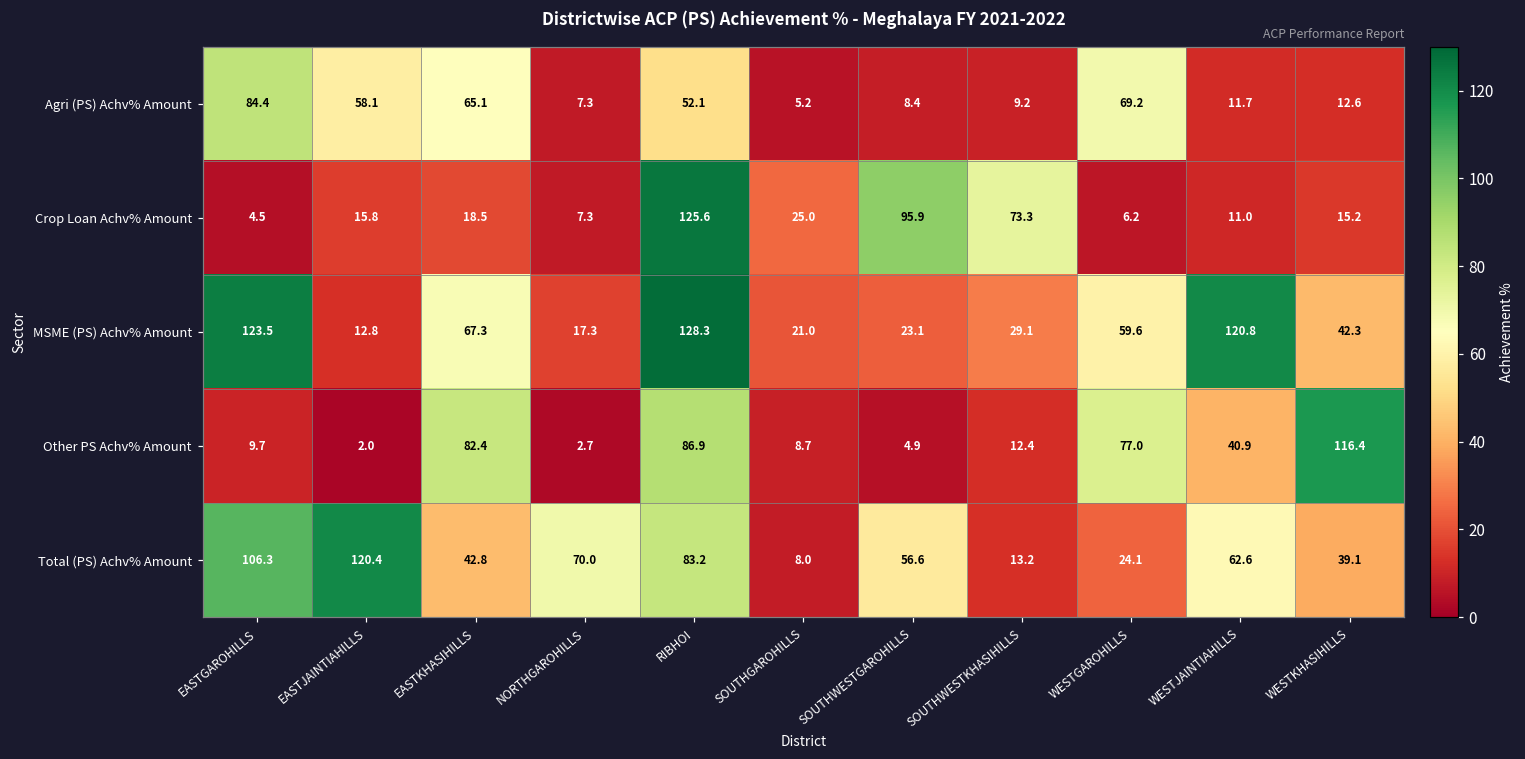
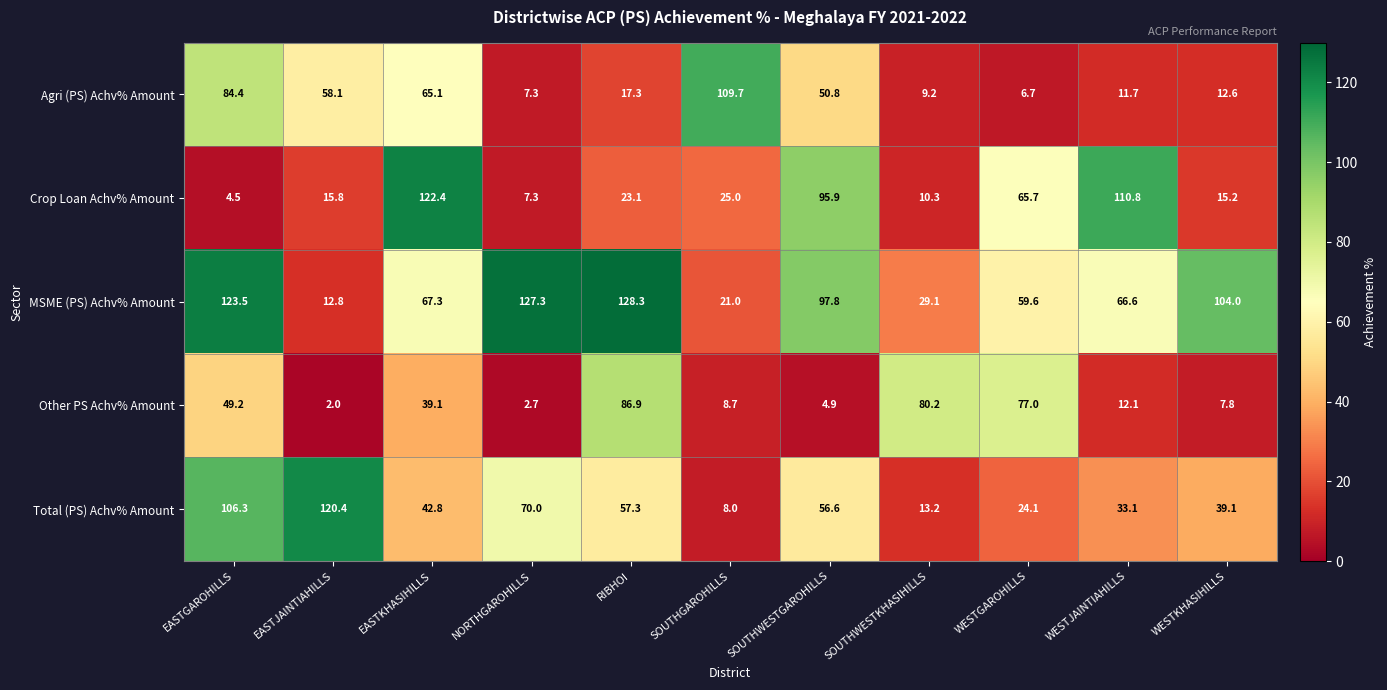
  {
    "Agri (PS) Achv% Amount": {
      "EASTGAROHILLS": 84.4,
      "EASTJAINTIAHILLS": 58.1,
      "EASTKHASIHILLS": 65.1,
      "NORTHGAROHILLS": 7.3,
-     "RIBHOI": 52.1,
-     "SOUTHGAROHILLS": 5.2,
-     "SOUTHWESTGAROHILLS": 8.4,
+     "RIBHOI": 17.3,
+     "SOUTHGAROHILLS": 109.7,
+     "SOUTHWESTGAROHILLS": 50.8,
      "SOUTHWESTKHASIHILLS": 9.2,
-     "WESTGAROHILLS": 69.2,
+     "WESTGAROHILLS": 6.7,
      "WESTJAINTIAHILLS": 11.7,
      "WESTKHASIHILLS": 12.6
    },
    "Crop Loan Achv% Amount": {
      "EASTGAROHILLS": 4.5,
      "EASTJAINTIAHILLS": 15.8,
-     "EASTKHASIHILLS": 18.5,
+     "EASTKHASIHILLS": 122.4,
      "NORTHGAROHILLS": 7.3,
-     "RIBHOI": 125.6,
+     "RIBHOI": 23.1,
      "SOUTHGAROHILLS": 25.0,
      "SOUTHWESTGAROHILLS": 95.9,
-     "SOUTHWESTKHASIHILLS": 73.3,
-     "WESTGAROHILLS": 6.2,
-     "WESTJAINTIAHILLS": 11.0,
+     "SOUTHWESTKHASIHILLS": 10.3,
+     "WESTGAROHILLS": 65.7,
+     "WESTJAINTIAHILLS": 110.8,
      "WESTKHASIHILLS": 15.2
    },
    "MSME (PS) Achv% Amount": {
      "EASTGAROHILLS": 123.5,
      "EASTJAINTIAHILLS": 12.8,
      "EASTKHASIHILLS": 67.3,
-     "NORTHGAROHILLS": 17.3,
+     "NORTHGAROHILLS": 127.3,
      "RIBHOI": 128.3,
      "SOUTHGAROHILLS": 21.0,
-     "SOUTHWESTGAROHILLS": 23.1,
+     "SOUTHWESTGAROHILLS": 97.8,
      "SOUTHWESTKHASIHILLS": 29.1,
      "WESTGAROHILLS": 59.6,
-     "WESTJAINTIAHILLS": 120.8,
-     "WESTKHASIHILLS": 42.3
+     "WESTJAINTIAHILLS": 66.6,
+     "WESTKHASIHILLS": 104.0
    },
    "Other PS Achv% Amount": {
-     "EASTGAROHILLS": 9.7,
+     "EASTGAROHILLS": 49.2,
      "EASTJAINTIAHILLS": 2.0,
-     "EASTKHASIHILLS": 82.4,
+     "EASTKHASIHILLS": 39.1,
      "NORTHGAROHILLS": 2.7,
      "RIBHOI": 86.9,
      "SOUTHGAROHILLS": 8.7,
      "SOUTHWESTGAROHILLS": 4.9,
-     "SOUTHWESTKHASIHILLS": 12.4,
+     "SOUTHWESTKHASIHILLS": 80.2,
      "WESTGAROHILLS": 77.0,
-     "WESTJAINTIAHILLS": 40.9,
-     "WESTKHASIHILLS": 116.4
+     "WESTJAINTIAHILLS": 12.1,
+     "WESTKHASIHILLS": 7.8
    },
    "Total (PS) Achv% Amount": {
      "EASTGAROHILLS": 106.3,
      "EASTJAINTIAHILLS": 120.4,
      "EASTKHASIHILLS": 42.8,
      "NORTHGAROHILLS": 70.0,
-     "RIBHOI": 83.2,
+     "RIBHOI": 57.3,
      "SOUTHGAROHILLS": 8.0,
      "SOUTHWESTGAROHILLS": 56.6,
      "SOUTHWESTKHASIHILLS": 13.2,
      "WESTGAROHILLS": 24.1,
-     "WESTJAINTIAHILLS": 62.6,
+     "WESTJAINTIAHILLS": 33.1,
      "WESTKHASIHILLS": 39.1
    }
  }
